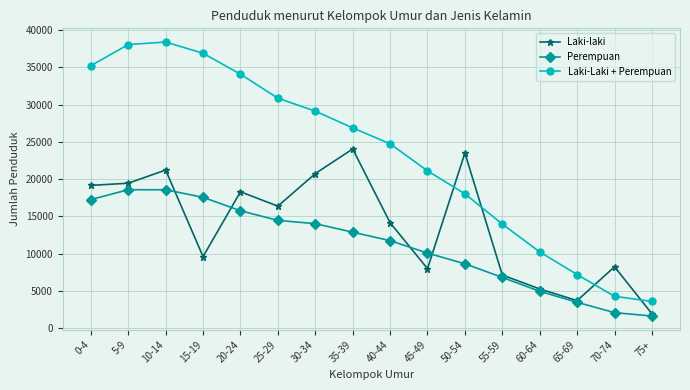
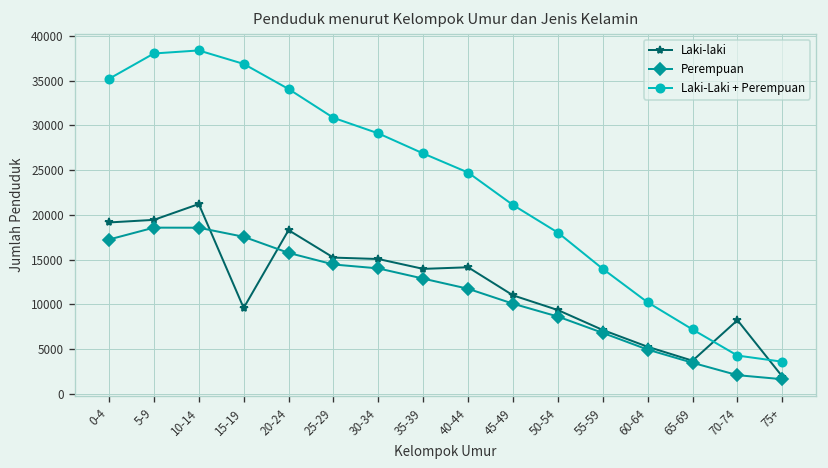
  {
    "Laki-laki": {
      "0-4": 19000,
      "5-9": 19000,
      "10-14": 21000,
      "15-19": 10000,
      "20-24": 18000,
-     "25-29": 16000,
-     "30-34": 21000,
-     "35-39": 24000,
+     "25-29": 15000,
+     "30-34": 15000,
+     "35-39": 14000,
      "40-44": 14000,
-     "45-49": 8000,
-     "50-54": 23000,
+     "45-49": 11000,
+     "50-54": 9000,
      "70-74": 8000
    }
  }
